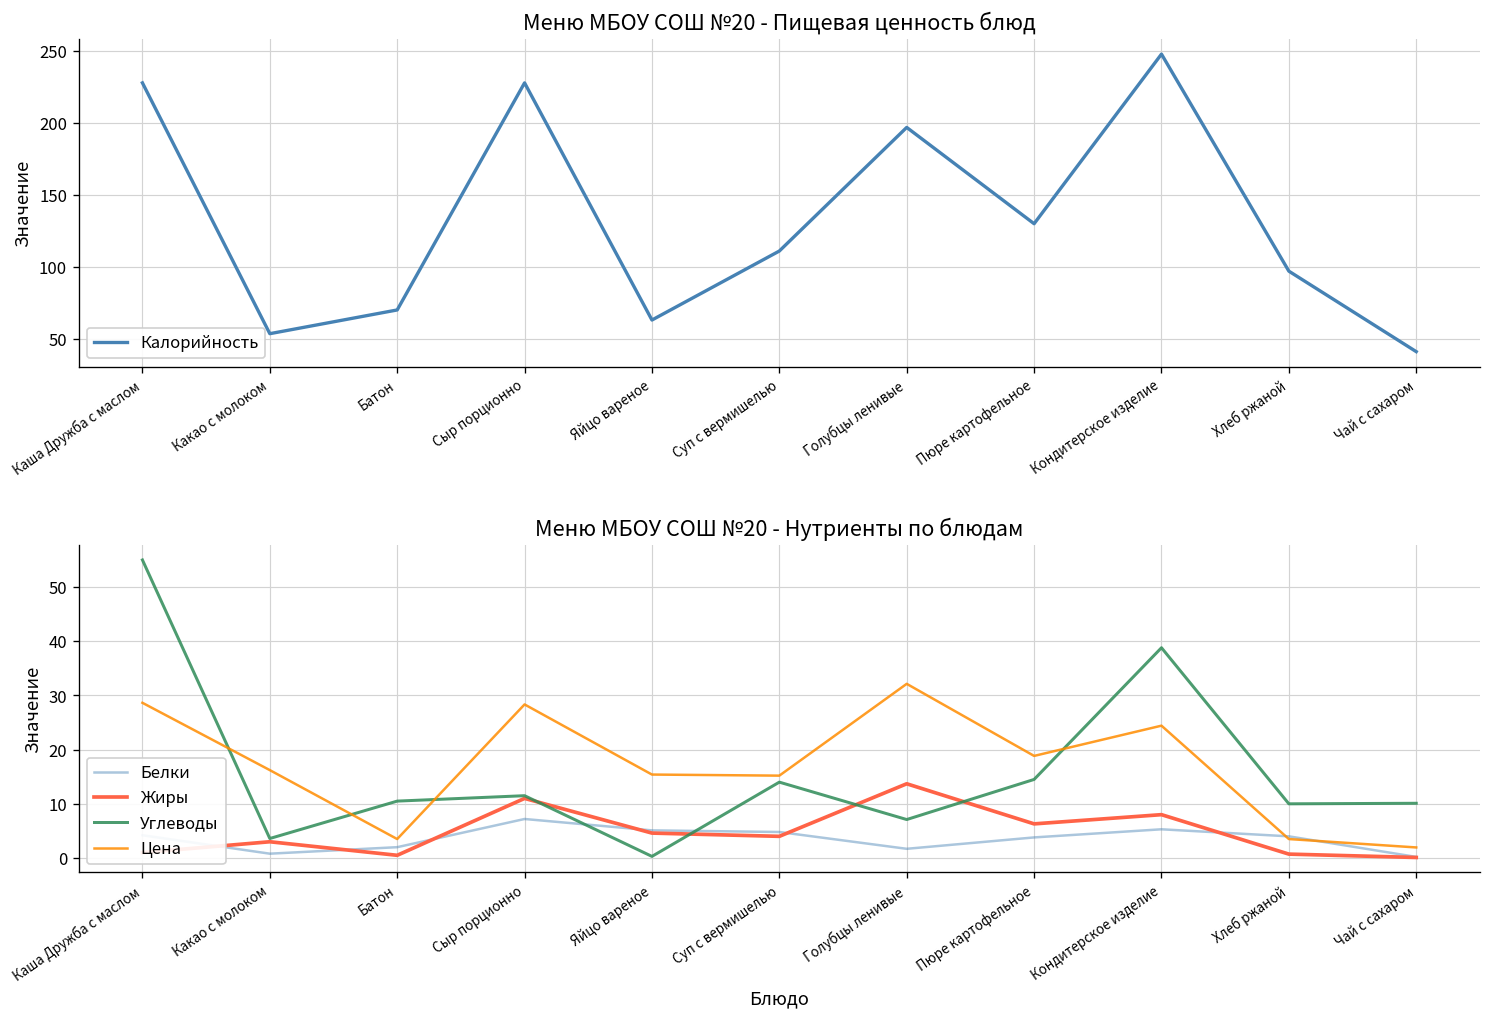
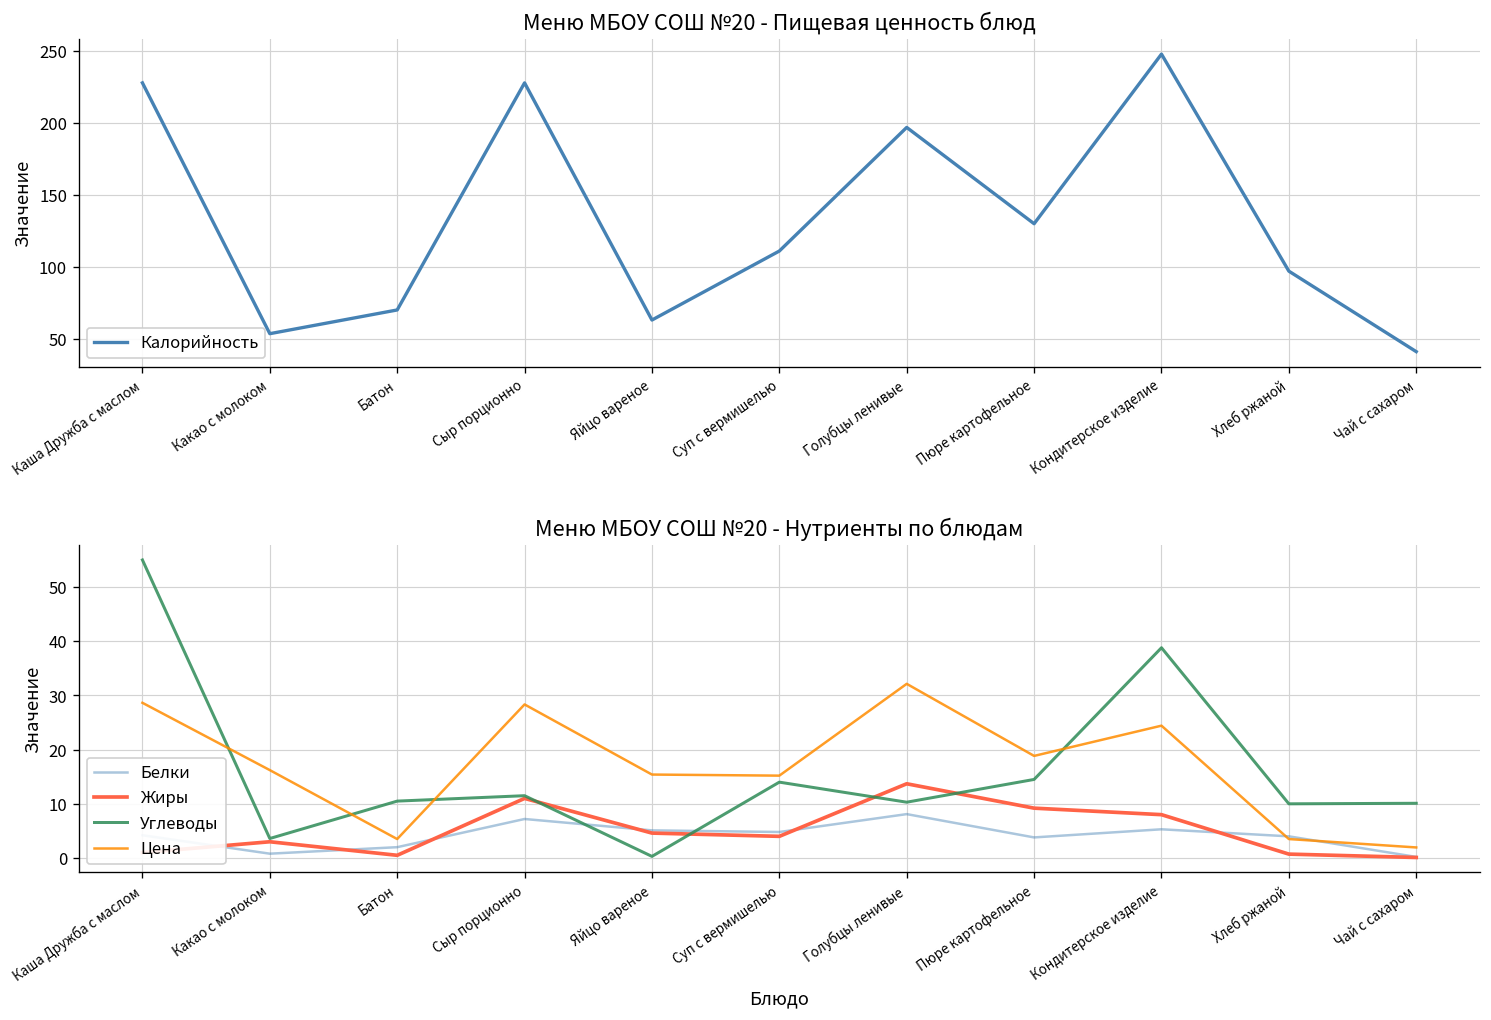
  {
    "Меню МБОУ СОШ №20 - Пищевая ценность блюд": {
      "Каша Дружба с маслом": 228,
      "Какао с молоком": 54,
      "Батон": 70,
      "Сыр порционно": 228,
      "Яйцо вареное": 63,
      "Суп с вермишелью": 111,
      "Голубцы ленивые": 197,
      "Пюре картофельное": 130,
      "Кондитерское изделие": 248,
      "Хлеб ржаной": 97,
      "Чай с сахаром": 41
    },
    "Меню МБОУ СОШ №20 - Нутриенты по блюдам": {
      "Белки": {
        "Какао с молоком": 1,
        "Батон": 2,
        "Сыр порционно": 7,
        "Суп с вермишелью": 5,
-       "Голубцы ленивые": 2,
+       "Голубцы ленивые": 8,
        "Пюре картофельное": 4,
        "Кондитерское изделие": 5
      },
      "Жиры": {
        "Какао с молоком": 3,
        "Батон": 1,
        "Суп с вермишелью": 4,
        "Голубцы ленивые": 14,
-       "Пюре картофельное": 6,
+       "Пюре картофельное": 9,
        "Кондитерское изделие": 8,
        "Хлеб ржаной": 1
      },
      "Углеводы": {
        "Каша Дружба с маслом": 55,
        "Какао с молоком": 4,
        "Батон": 11,
        "Яйцо вареное": 0,
        "Суп с вермишелью": 14,
-       "Голубцы ленивые": 7,
+       "Голубцы ленивые": 10,
        "Пюре картофельное": 15,
        "Кондитерское изделие": 39,
        "Хлеб ржаной": 10,
        "Чай с сахаром": 10
      },
      "Цена": {
        "Каша Дружба с маслом": 29,
        "Какао с молоком": 16,
        "Батон": 4,
        "Сыр порционно": 28,
        "Яйцо вареное": 15,
        "Суп с вермишелью": 15,
        "Голубцы ленивые": 32,
        "Пюре картофельное": 19,
        "Кондитерское изделие": 24,
        "Чай с сахаром": 2
      }
    }
  }
